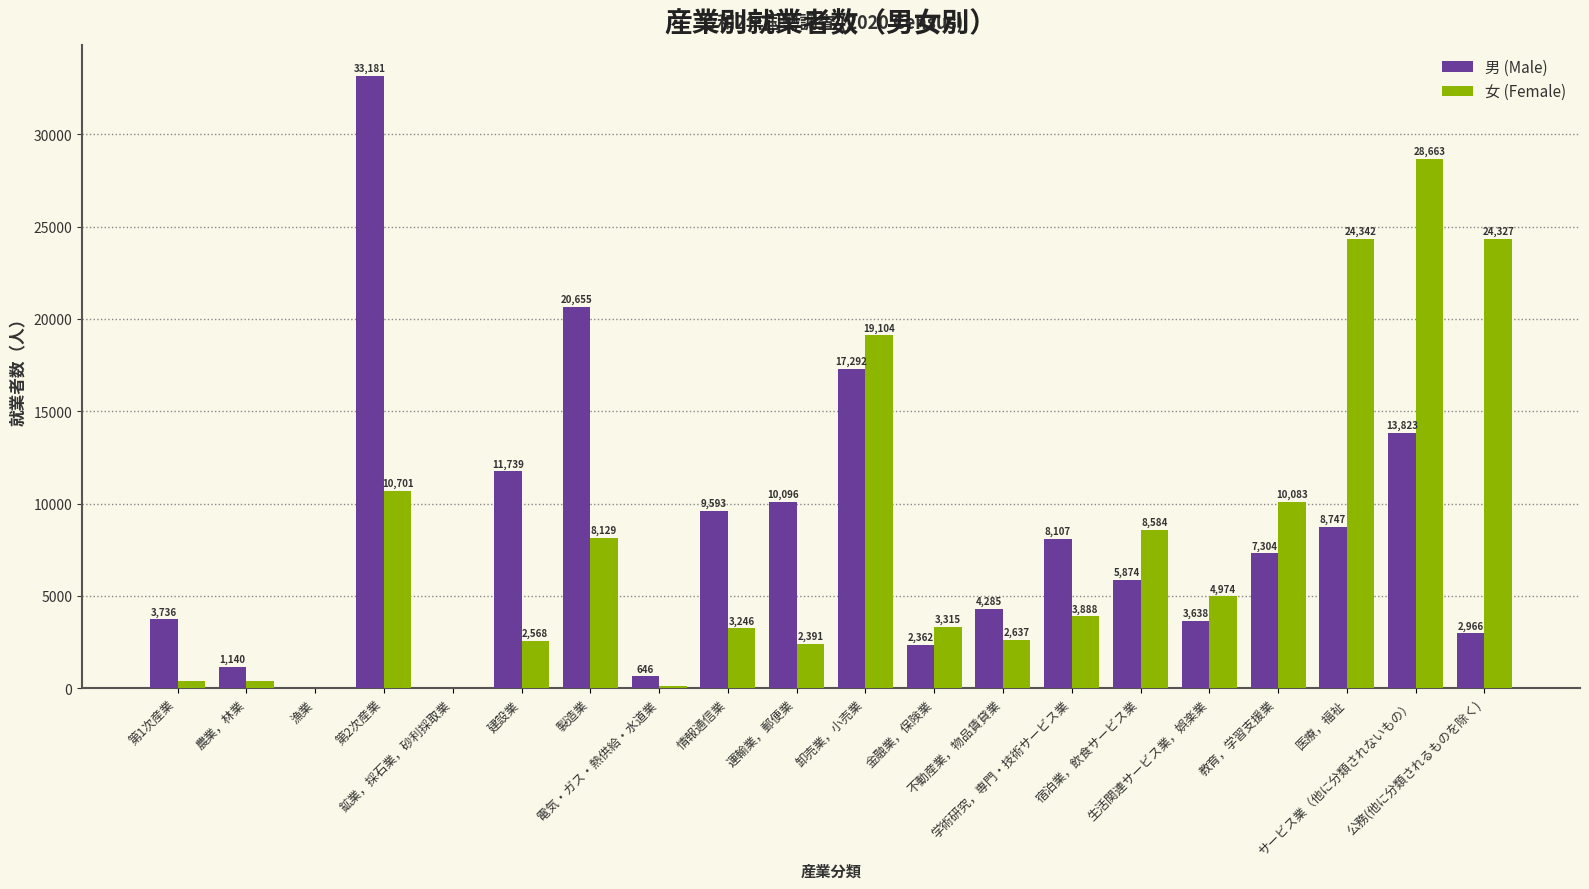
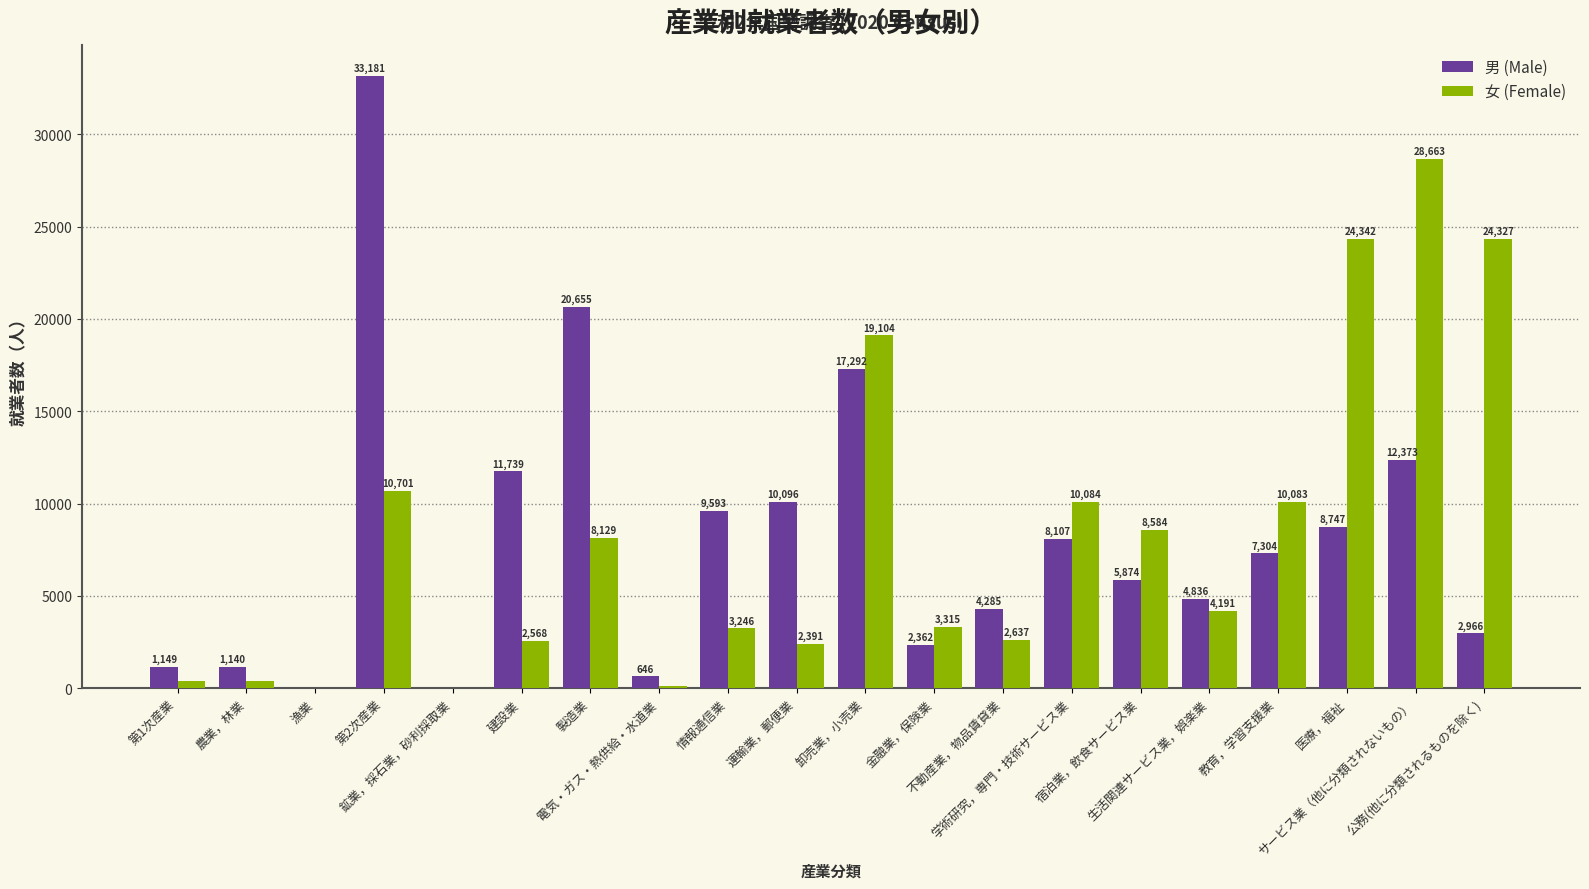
  {
    "男 (Male)": {
-     "第1次産業": "3,736",
+     "第1次産業": "1,149",
      "農業，林業": "1,140",
      "第2次産業": "33,181",
      "建設業": "11,739",
      "製造業": "20,655",
      "電気・ガス・熱供給・水道業": "646",
      "情報通信業": "9,593",
      "運輸業，郵便業": "10,096",
      "卸売業，小売業": "17,292",
      "金融業，保険業": "2,362",
      "不動産業，物品賃貸業": "4,285",
      "学術研究，専門・技術サービス業": "8,107",
      "宿泊業，飲食サービス業": "5,874",
-     "生活関連サービス業，娯楽業": "3,638",
+     "生活関連サービス業，娯楽業": "4,836",
      "教育，学習支援業": "7,304",
      "医療，福祉": "8,747",
-     "サービス業（他に分類されないもの）": "13,823",
+     "サービス業（他に分類されないもの）": "12,373",
      "公務(他に分類されるものを除く)": "2,966"
    },
    "女 (Female)": {
      "第2次産業": "10,701",
      "建設業": "2,568",
      "製造業": "8,129",
      "情報通信業": "3,246",
      "運輸業，郵便業": "2,391",
      "卸売業，小売業": "19,104",
      "金融業，保険業": "3,315",
      "不動産業，物品賃貸業": "2,637",
-     "学術研究，専門・技術サービス業": "3,888",
+     "学術研究，専門・技術サービス業": "10,084",
      "宿泊業，飲食サービス業": "8,584",
-     "生活関連サービス業，娯楽業": "4,974",
+     "生活関連サービス業，娯楽業": "4,191",
      "教育，学習支援業": "10,083",
      "医療，福祉": "24,342",
      "サービス業（他に分類されないもの）": "28,663",
      "公務(他に分類されるものを除く)": "24,327"
    }
  }
